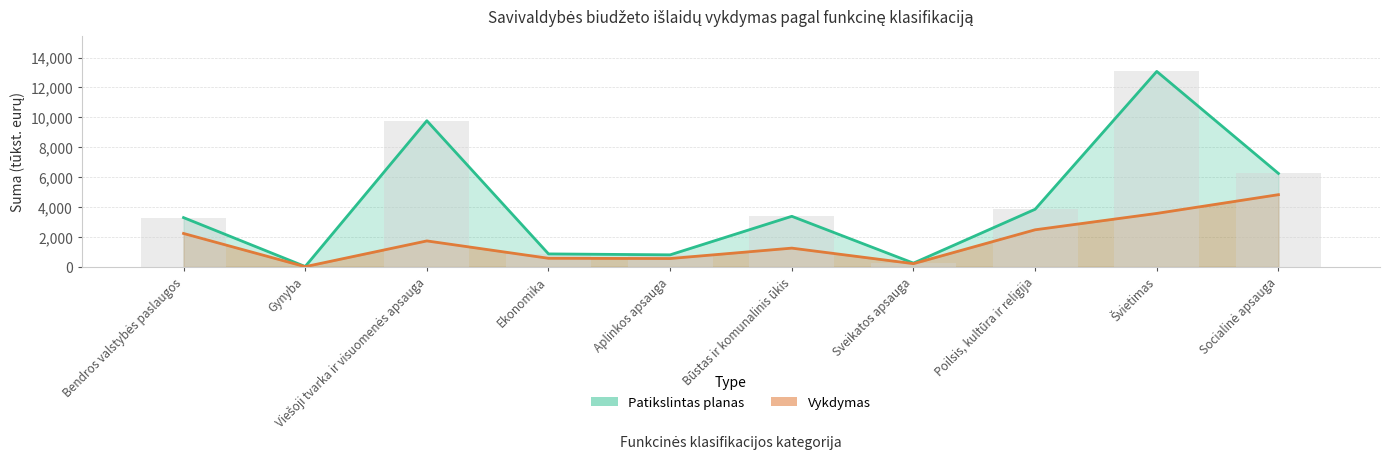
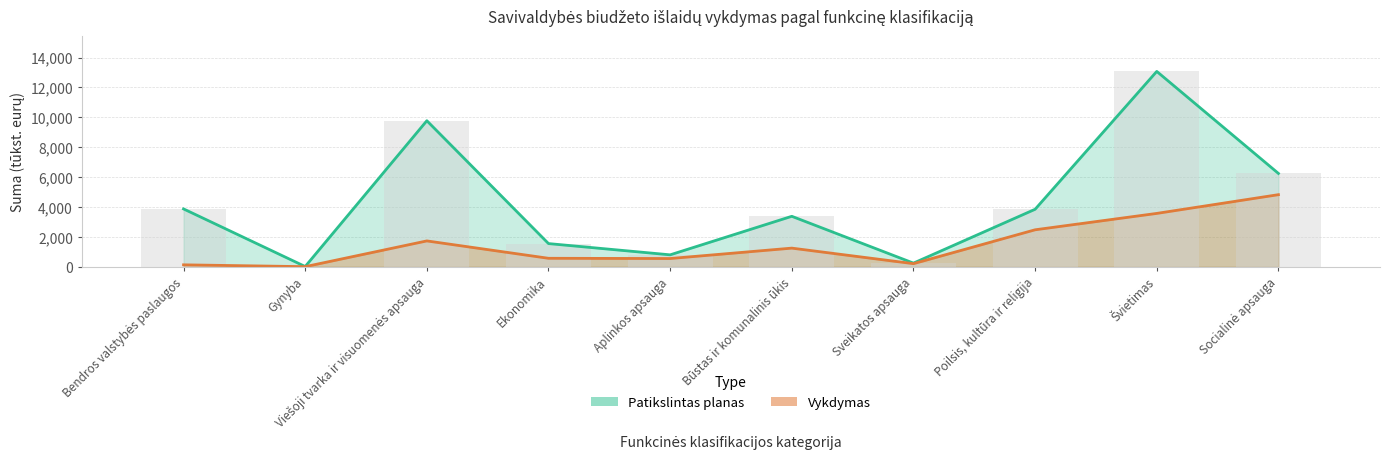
  {
    "Patikslintas planas": {
-     "Bendros valstybės paslaugos": "3,300",
+     "Bendros valstybės paslaugos": "3,900",
      "Viešoji tvarka ir visuomenės apsauga": "9,800",
-     "Ekonomika": "900",
+     "Ekonomika": "1,600",
      "Aplinkos apsauga": "800",
      "Būstas ir komunalinis ūkis": "3,400",
      "Sveikatos apsauga": "300",
      "Poilsis, kultūra ir religija": "3,900",
      "Švietimas": "13,100",
      "Socialinė apsauga": "6,300"
    },
    "Vykdymas": {
-     "Bendros valstybės paslaugos": "2,200",
+     "Bendros valstybės paslaugos": "100",
      "Viešoji tvarka ir visuomenės apsauga": "1,700",
      "Ekonomika": "600",
      "Aplinkos apsauga": "600",
      "Būstas ir komunalinis ūkis": "1,300",
      "Poilsis, kultūra ir religija": "2,500",
      "Švietimas": "3,600",
      "Socialinė apsauga": "4,800"
    }
  }
